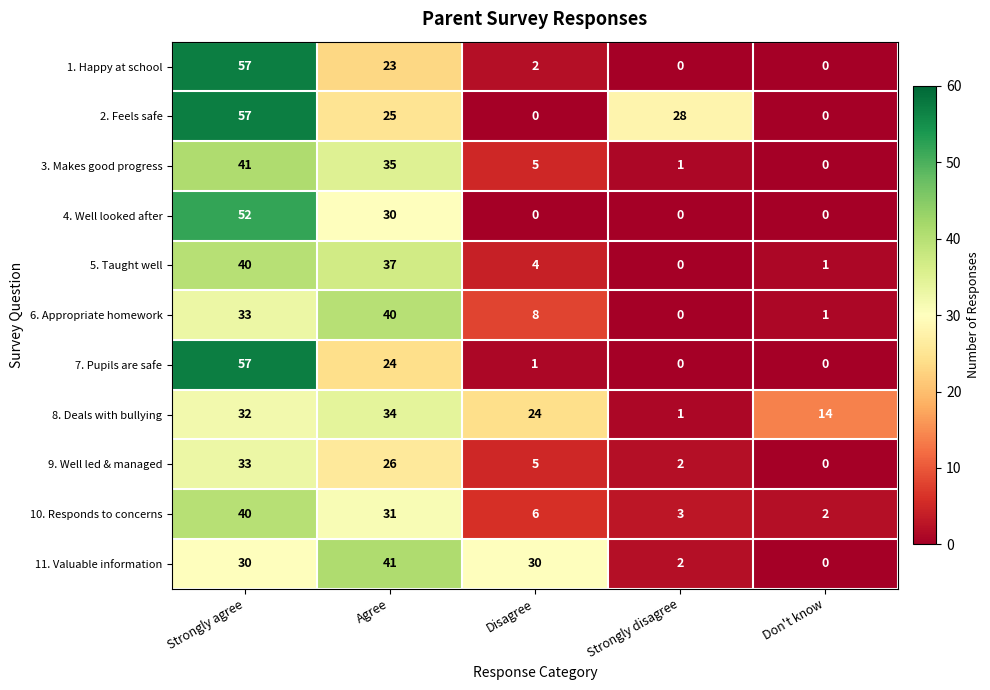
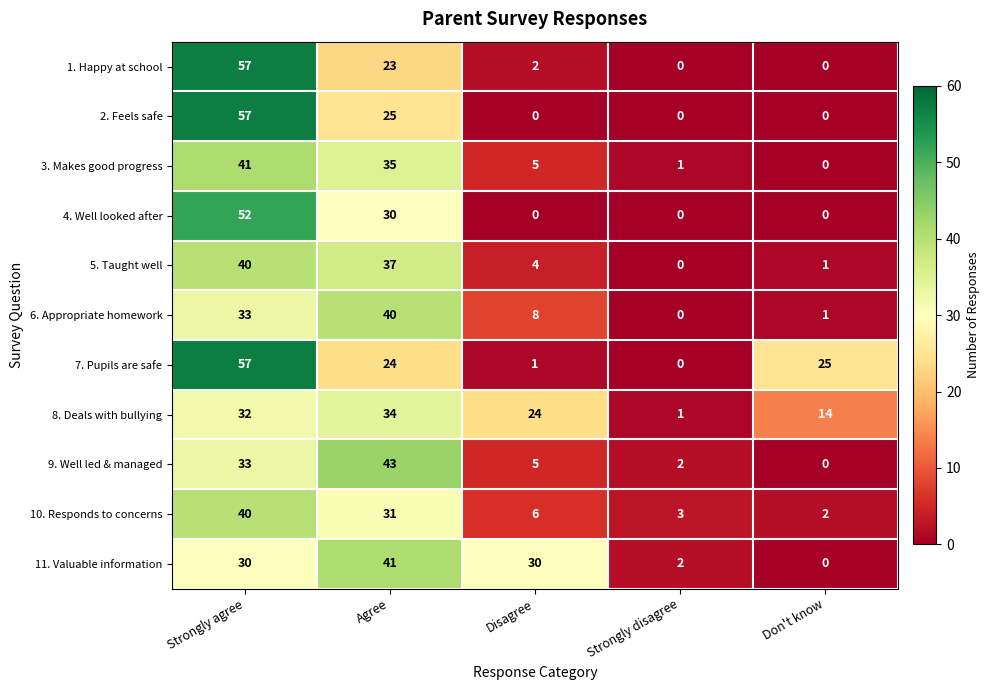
  {
    "1. Happy at school": {
      "Strongly agree": 57,
      "Agree": 23,
      "Disagree": 2,
      "Strongly disagree": 0,
      "Don't know": 0
    },
    "2. Feels safe": {
      "Strongly agree": 57,
      "Agree": 25,
      "Disagree": 0,
-     "Strongly disagree": 28,
+     "Strongly disagree": 0,
      "Don't know": 0
    },
    "3. Makes good progress": {
      "Strongly agree": 41,
      "Agree": 35,
      "Disagree": 5,
      "Strongly disagree": 1,
      "Don't know": 0
    },
    "4. Well looked after": {
      "Strongly agree": 52,
      "Agree": 30,
      "Disagree": 0,
      "Strongly disagree": 0,
      "Don't know": 0
    },
    "5. Taught well": {
      "Strongly agree": 40,
      "Agree": 37,
      "Disagree": 4,
      "Strongly disagree": 0,
      "Don't know": 1
    },
    "6. Appropriate homework": {
      "Strongly agree": 33,
      "Agree": 40,
      "Disagree": 8,
      "Strongly disagree": 0,
      "Don't know": 1
    },
    "7. Pupils are safe": {
      "Strongly agree": 57,
      "Agree": 24,
      "Disagree": 1,
      "Strongly disagree": 0,
-     "Don't know": 0
+     "Don't know": 25
    },
    "8. Deals with bullying": {
      "Strongly agree": 32,
      "Agree": 34,
      "Disagree": 24,
      "Strongly disagree": 1,
      "Don't know": 14
    },
    "9. Well led & managed": {
      "Strongly agree": 33,
-     "Agree": 26,
+     "Agree": 43,
      "Disagree": 5,
      "Strongly disagree": 2,
      "Don't know": 0
    },
    "10. Responds to concerns": {
      "Strongly agree": 40,
      "Agree": 31,
      "Disagree": 6,
      "Strongly disagree": 3,
      "Don't know": 2
    },
    "11. Valuable information": {
      "Strongly agree": 30,
      "Agree": 41,
      "Disagree": 30,
      "Strongly disagree": 2,
      "Don't know": 0
    }
  }
